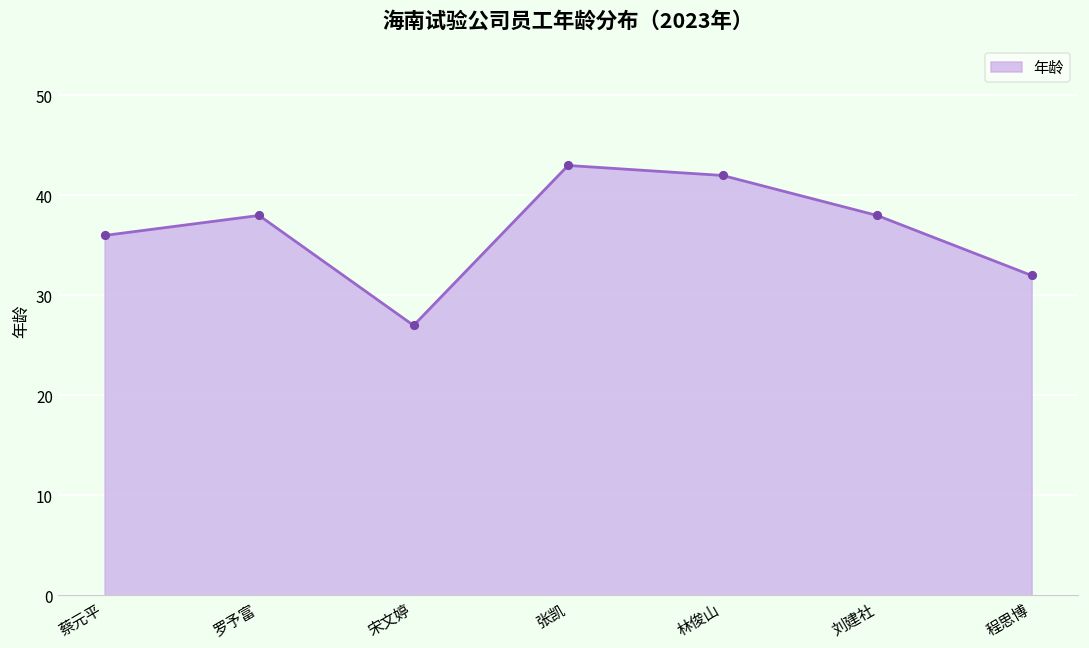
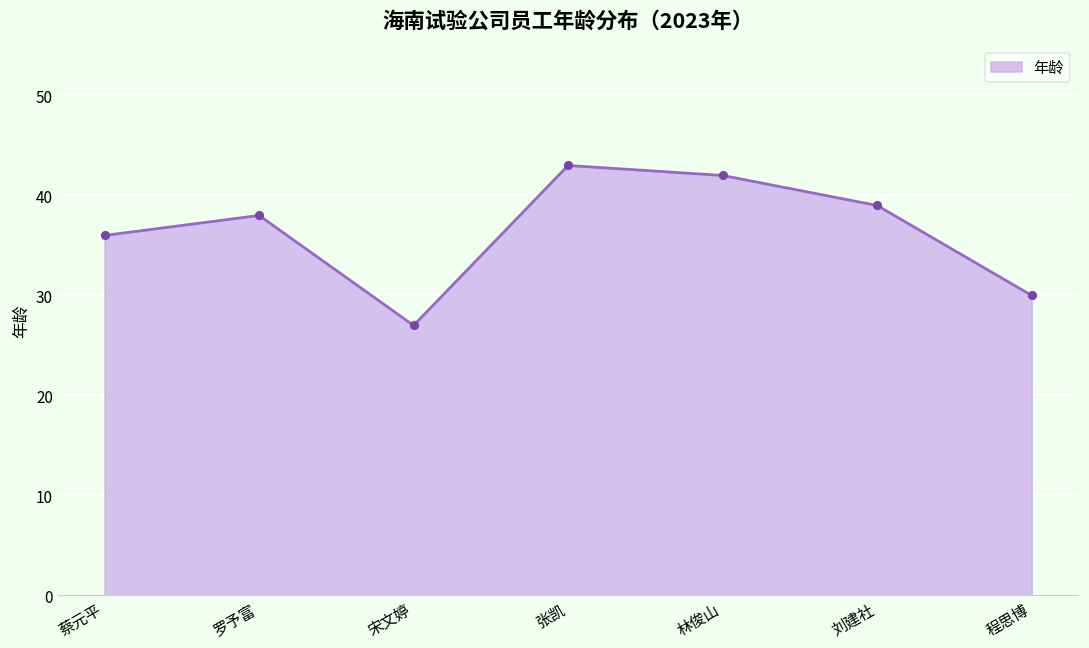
  {
    "蔡元平": 36,
    "罗予富": 38,
    "宋文婷": 27,
    "张凯": 43,
    "林俊山": 42,
-   "刘建社": 38,
-   "程思博": 32
+   "刘建社": 39,
+   "程思博": 30
  }
